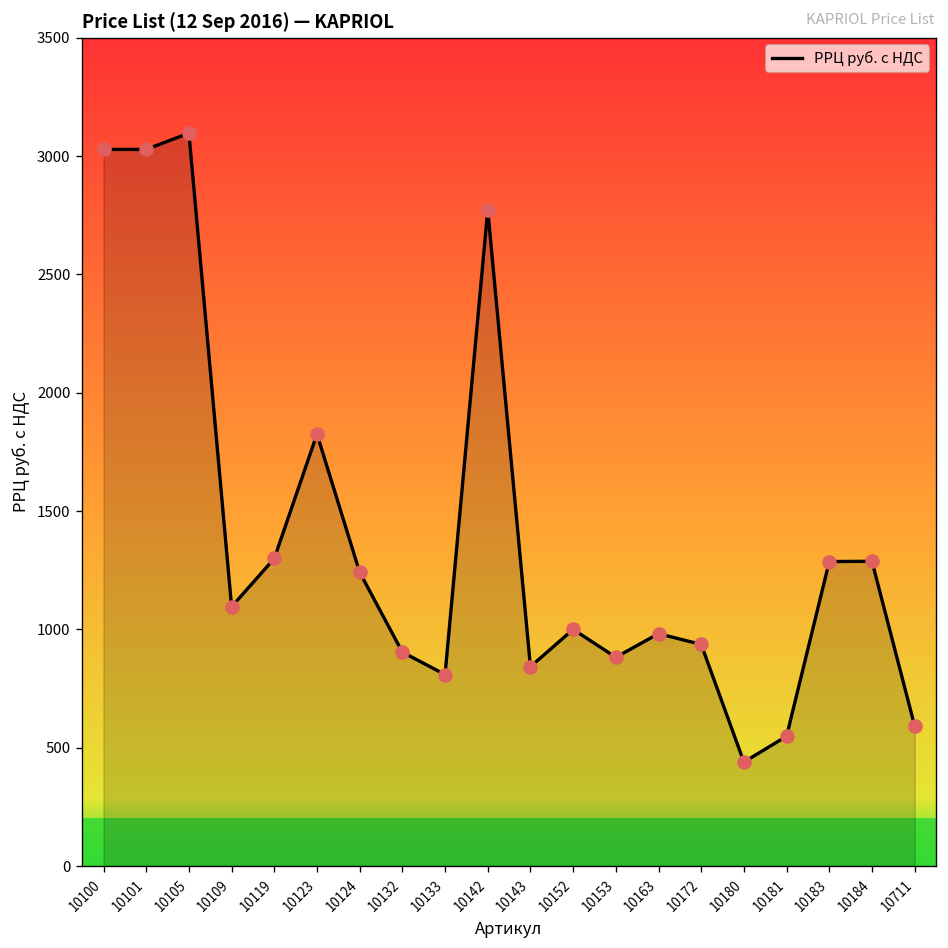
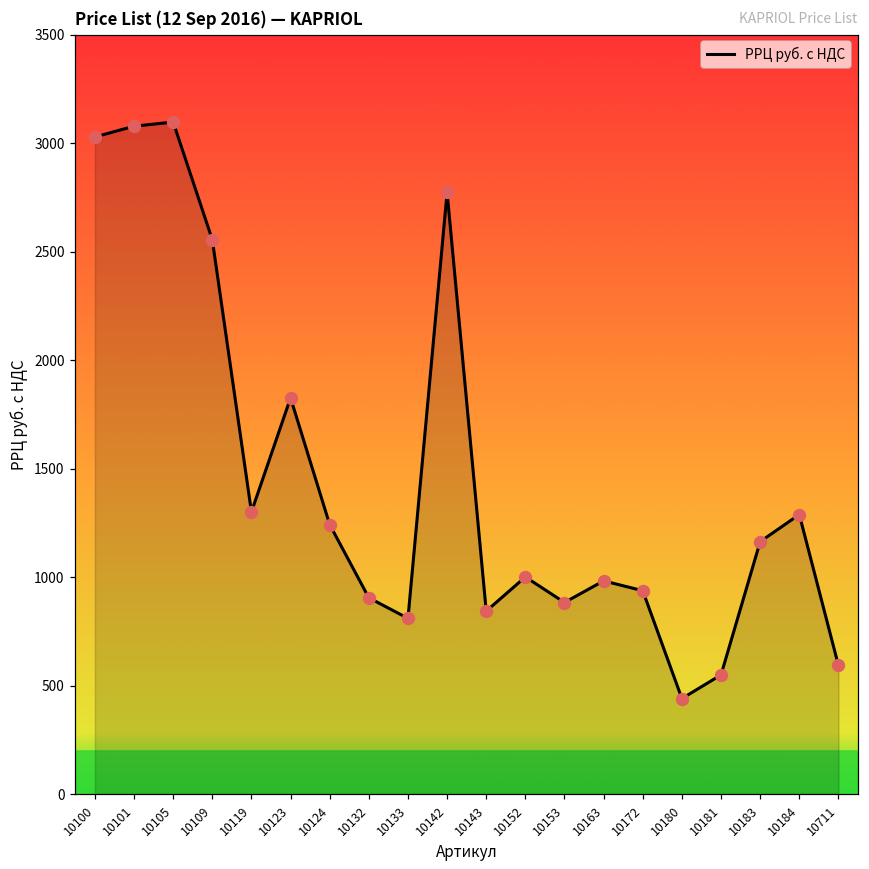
  {
    "10100": 3030,
-   "10101": 3030,
+   "10101": 3080,
    "10105": 3100,
-   "10109": 1100,
+   "10109": 2550,
    "10119": 1300,
    "10123": 1830,
    "10124": 1240,
    "10132": 900,
    "10133": 810,
    "10142": 2770,
    "10143": 840,
    "10152": 1000,
    "10153": 880,
    "10163": 980,
    "10172": 940,
    "10180": 440,
    "10181": 550,
-   "10183": 1290,
+   "10183": 1160,
    "10184": 1290,
    "10711": 590
  }
